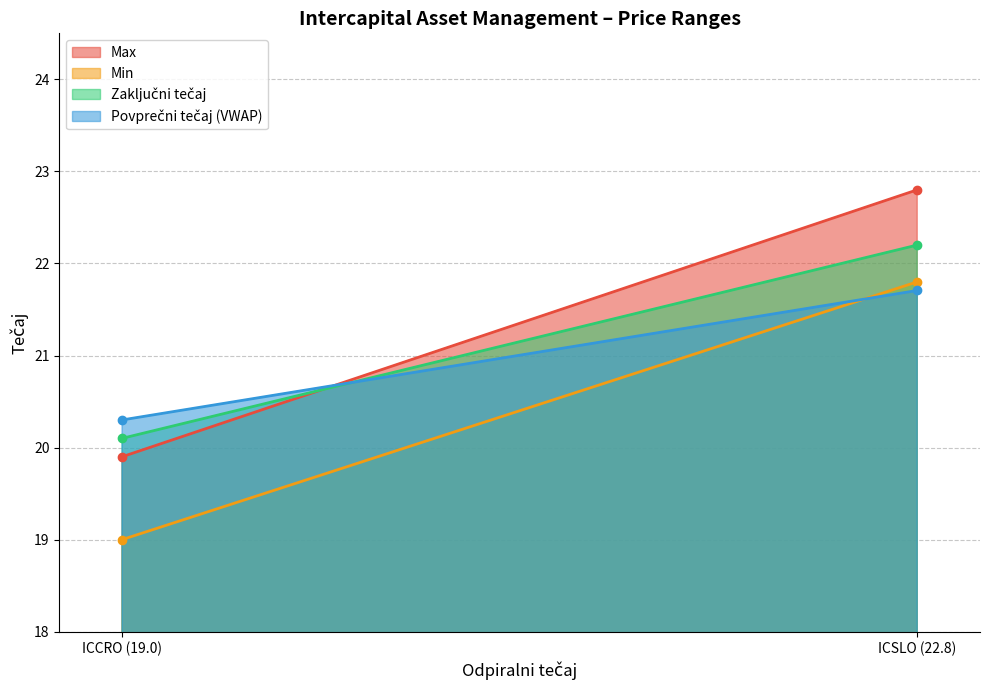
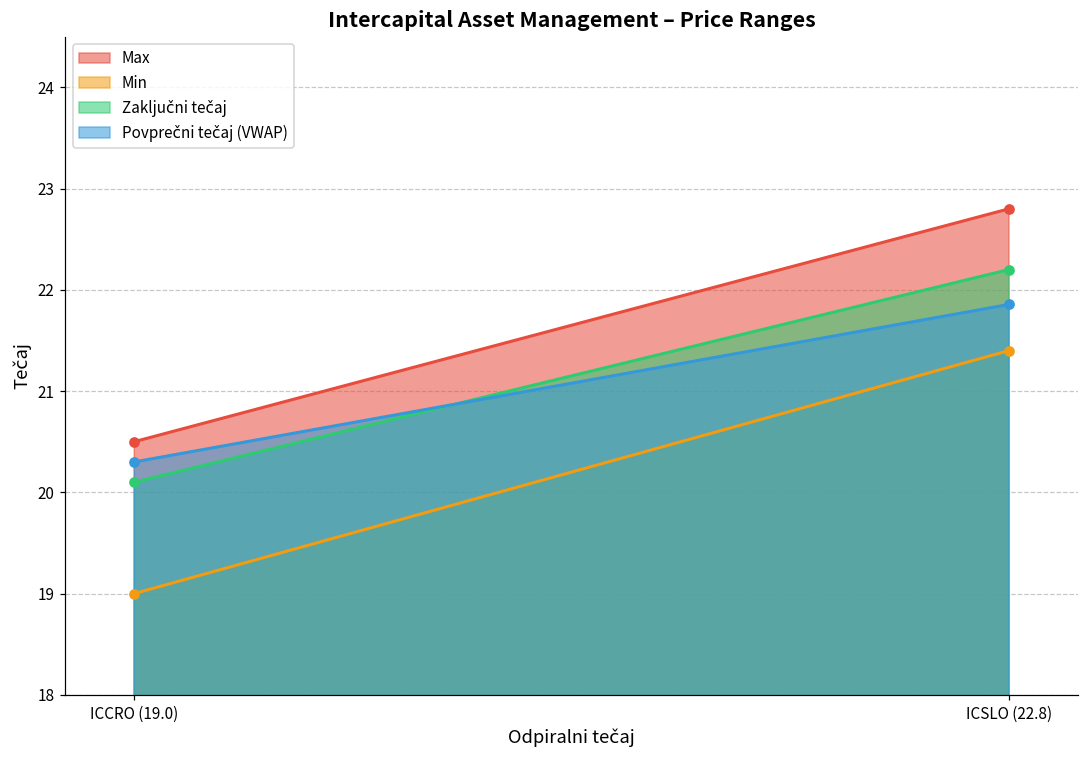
  {
    "Max": {
-     "ICCRO (19.0)": 19.9,
+     "ICCRO (19.0)": 20.5,
      "ICSLO (22.8)": 22.8
    },
    "Min": {
      "ICCRO (19.0)": 19.0,
-     "ICSLO (22.8)": 21.8
+     "ICSLO (22.8)": 21.4
    },
    "Zaključni tečaj": {
      "ICCRO (19.0)": 20.1,
      "ICSLO (22.8)": 22.2
    },
    "Povprečni tečaj (VWAP)": {
      "ICCRO (19.0)": 20.3,
-     "ICSLO (22.8)": 21.7
+     "ICSLO (22.8)": 21.9
    }
  }
